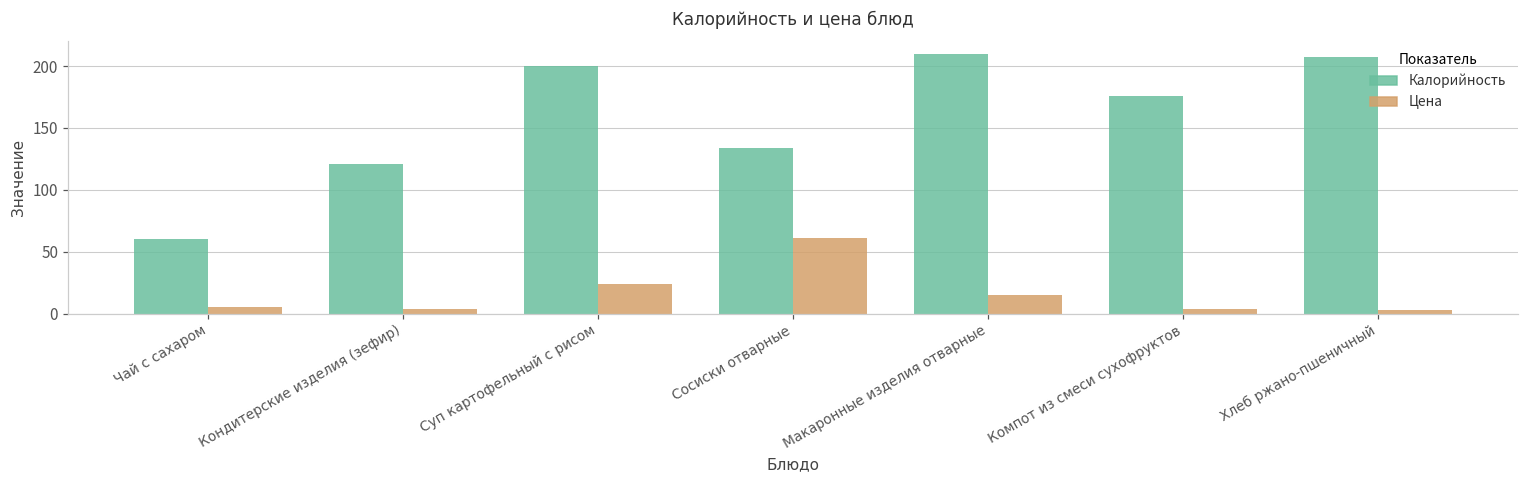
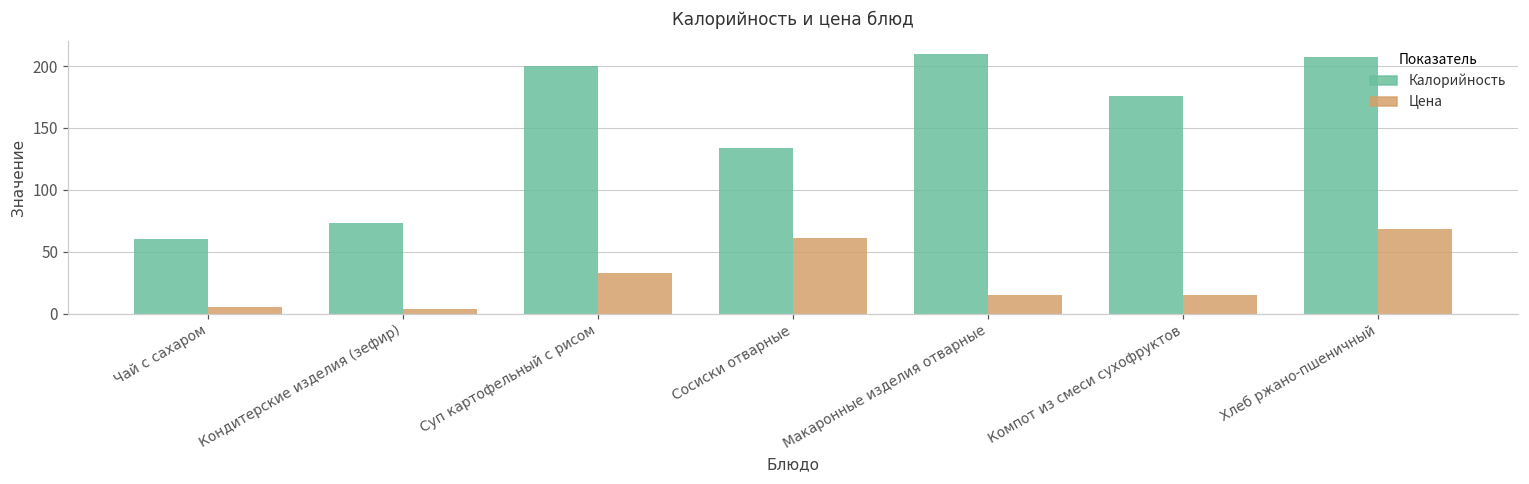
  {
    "Калорийность": {
      "Чай с сахаром": 60,
-     "Кондитерские изделия (зефир)": 121,
+     "Кондитерские изделия (зефир)": 73,
      "Суп картофельный с рисом": 200,
      "Сосиски отварные": 134,
      "Макаронные изделия отварные": 210,
      "Компот из смеси сухофруктов": 176,
      "Хлеб ржано-пшеничный": 207
    },
    "Цена": {
      "Чай с сахаром": 5,
      "Кондитерские изделия (зефир)": 4,
-     "Суп картофельный с рисом": 24,
+     "Суп картофельный с рисом": 33,
      "Сосиски отварные": 61,
      "Макаронные изделия отварные": 15,
-     "Компот из смеси сухофруктов": 4,
-     "Хлеб ржано-пшеничный": 3
+     "Компот из смеси сухофруктов": 15,
+     "Хлеб ржано-пшеничный": 68
    }
  }
